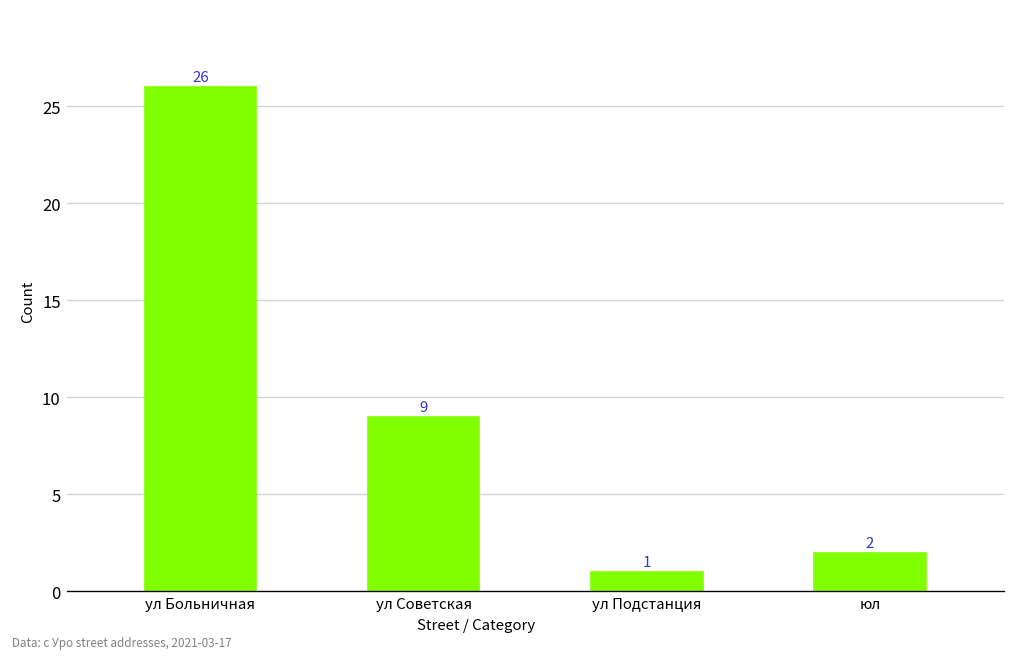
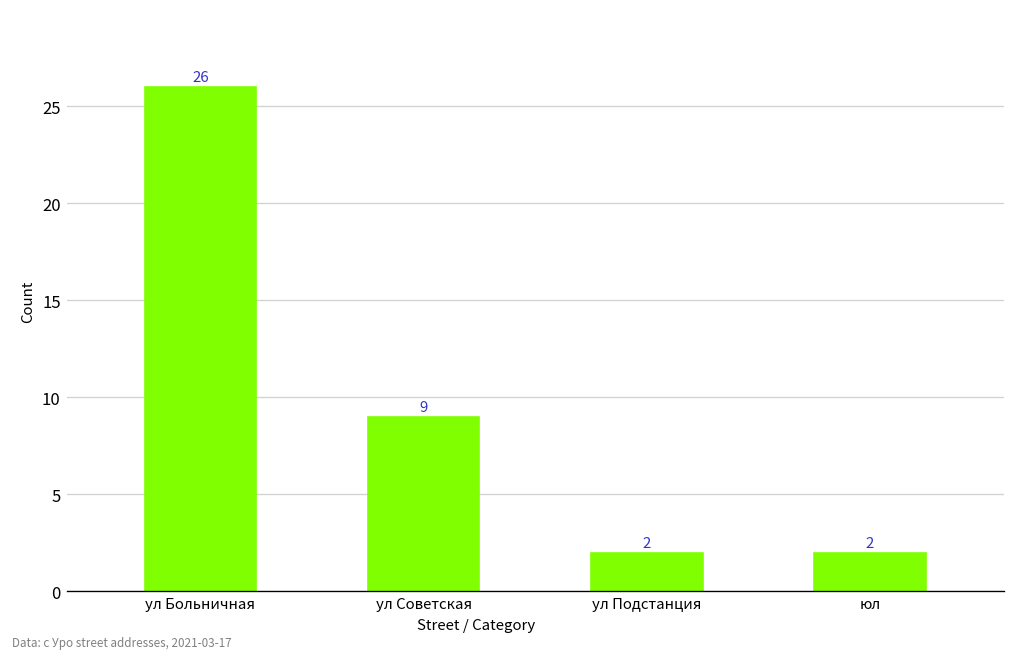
  {
    "ул Больничная": 26,
    "ул Советская": 9,
-   "ул Подстанция": 1,
+   "ул Подстанция": 2,
    "юл": 2
  }
